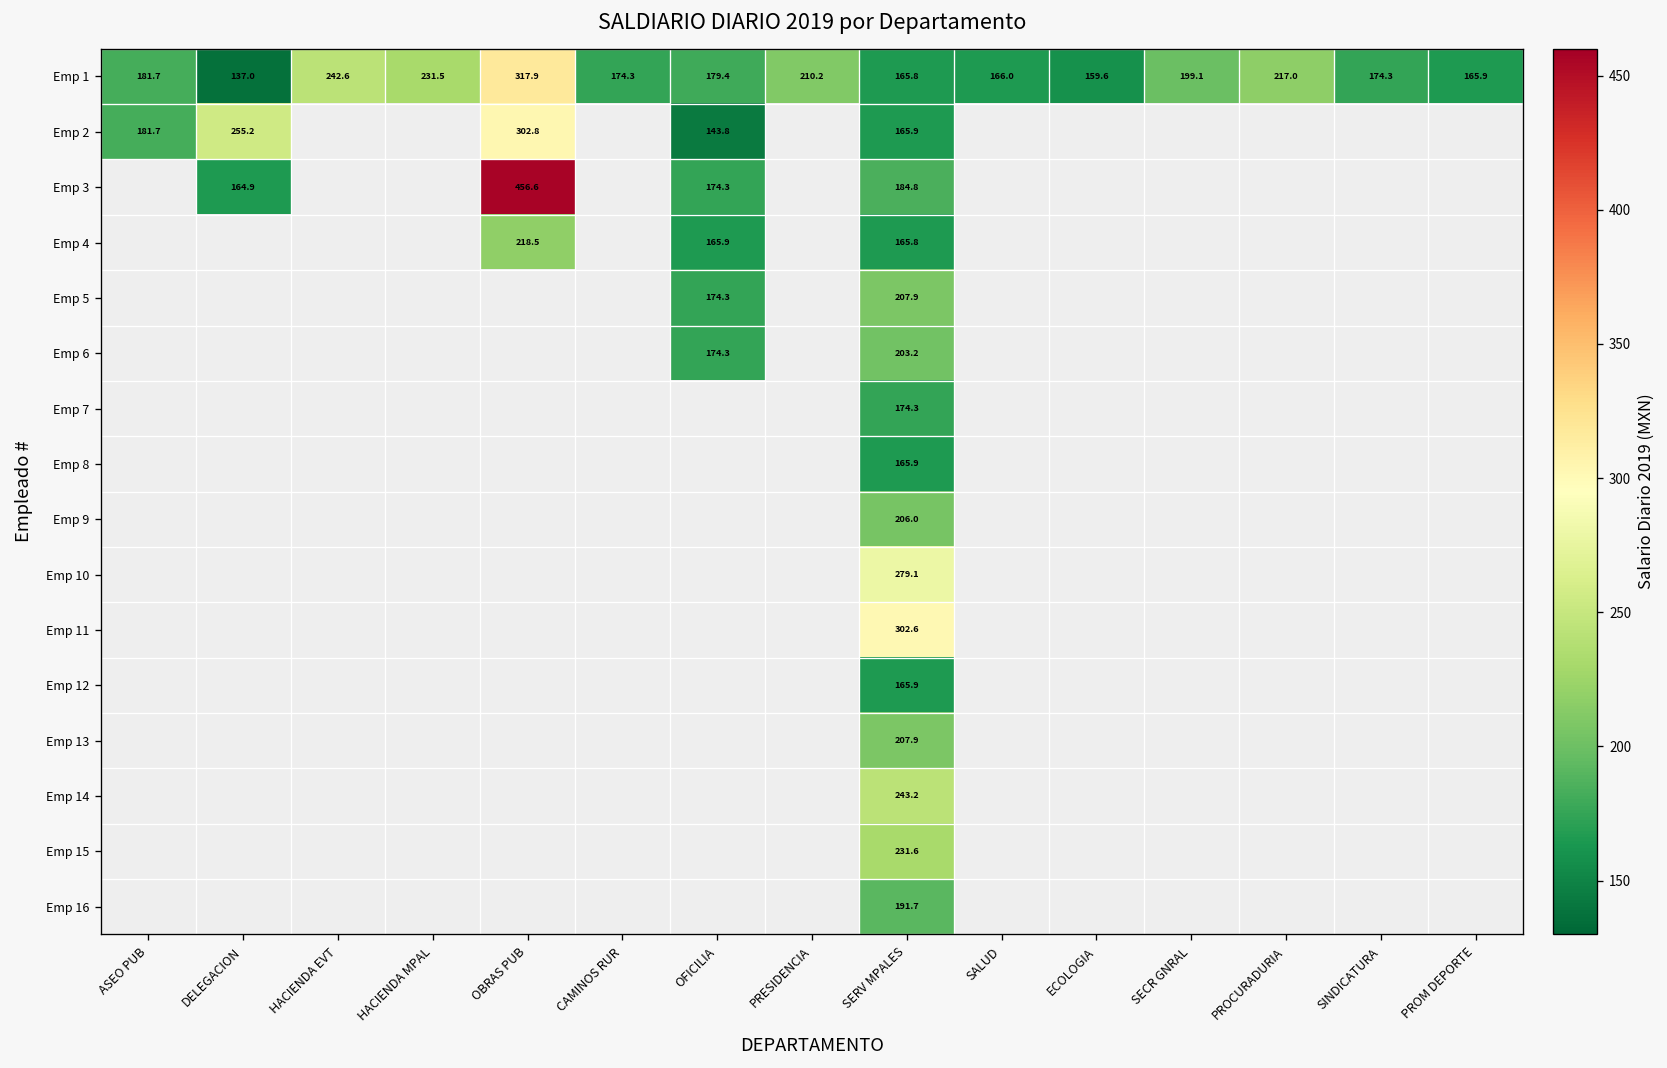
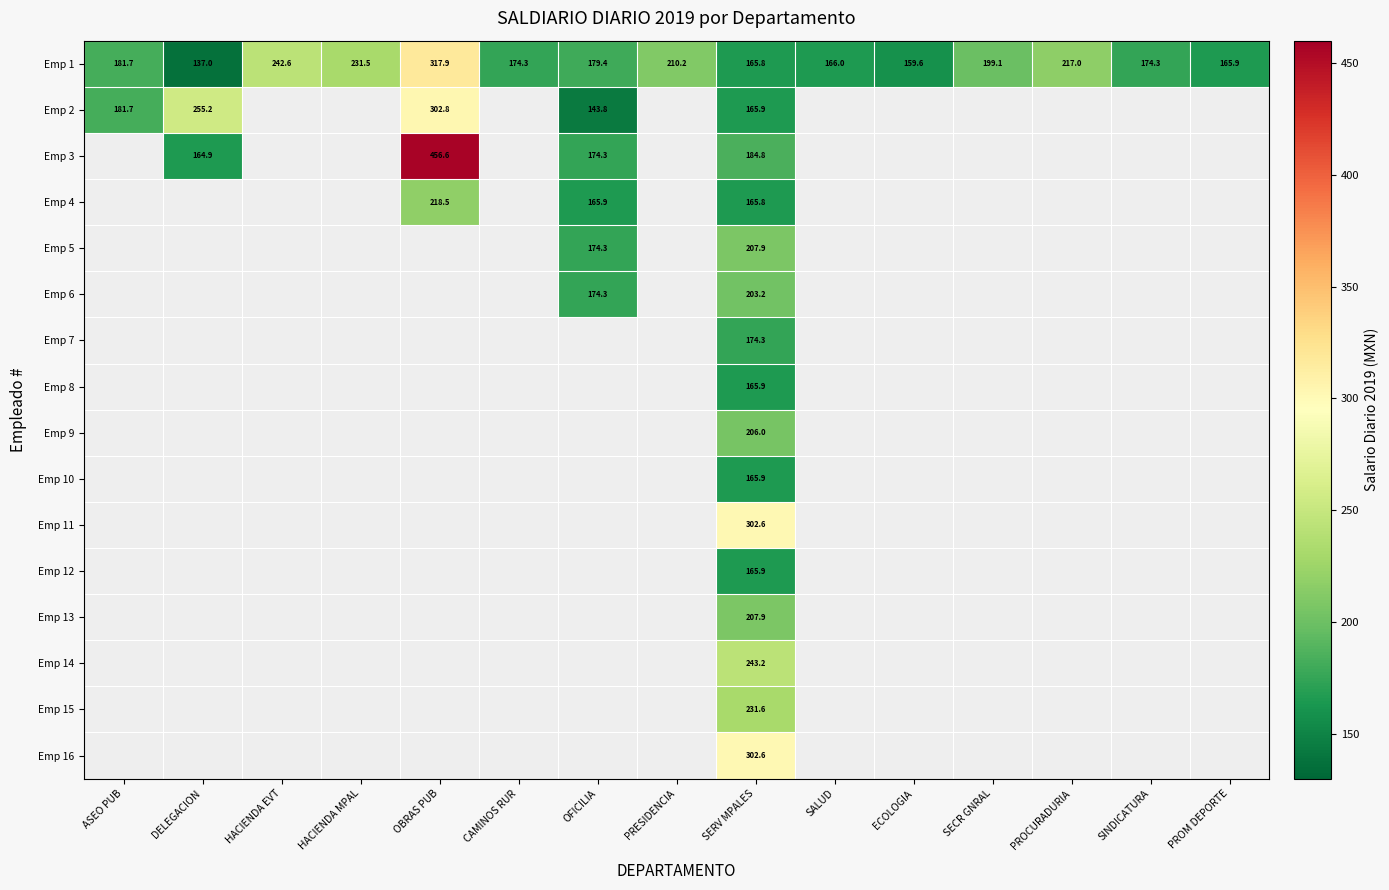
  {
    "Emp 1": {
      "ASEO PUB": 181.7,
      "DELEGACION": 137.0,
      "HACIENDA EVT": 242.6,
      "HACIENDA MPAL": 231.5,
      "OBRAS PUB": 317.9,
      "CAMINOS RUR": 174.3,
      "OFICILIA": 179.4,
      "PRESIDENCIA": 210.2,
      "SERV MPALES": 165.8,
      "SALUD": 166.0,
      "ECOLOGIA": 159.6,
      "SECR GNRAL": 199.1,
      "PROCURADURIA": 217.0,
      "SINDICATURA": 174.3,
      "PROM DEPORTE": 165.9
    },
    "Emp 2": {
      "ASEO PUB": 181.7,
      "DELEGACION": 255.2,
      "OBRAS PUB": 302.8,
      "OFICILIA": 143.8,
      "SERV MPALES": 165.9
    },
    "Emp 3": {
      "DELEGACION": 164.9,
      "OBRAS PUB": 456.6,
      "OFICILIA": 174.3,
      "SERV MPALES": 184.8
    },
    "Emp 4": {
      "OBRAS PUB": 218.5,
      "OFICILIA": 165.9,
      "SERV MPALES": 165.8
    },
    "Emp 5": {
      "OFICILIA": 174.3,
      "SERV MPALES": 207.9
    },
    "Emp 6": {
      "OFICILIA": 174.3,
      "SERV MPALES": 203.2
    },
    "Emp 7": {
      "SERV MPALES": 174.3
    },
    "Emp 8": {
      "SERV MPALES": 165.9
    },
    "Emp 9": {
      "SERV MPALES": 206.0
    },
    "Emp 10": {
-     "SERV MPALES": 279.1
+     "SERV MPALES": 165.9
    },
    "Emp 11": {
      "SERV MPALES": 302.6
    },
    "Emp 12": {
      "SERV MPALES": 165.9
    },
    "Emp 13": {
      "SERV MPALES": 207.9
    },
    "Emp 14": {
      "SERV MPALES": 243.2
    },
    "Emp 15": {
      "SERV MPALES": 231.6
    },
    "Emp 16": {
-     "SERV MPALES": 191.7
+     "SERV MPALES": 302.6
    }
  }
